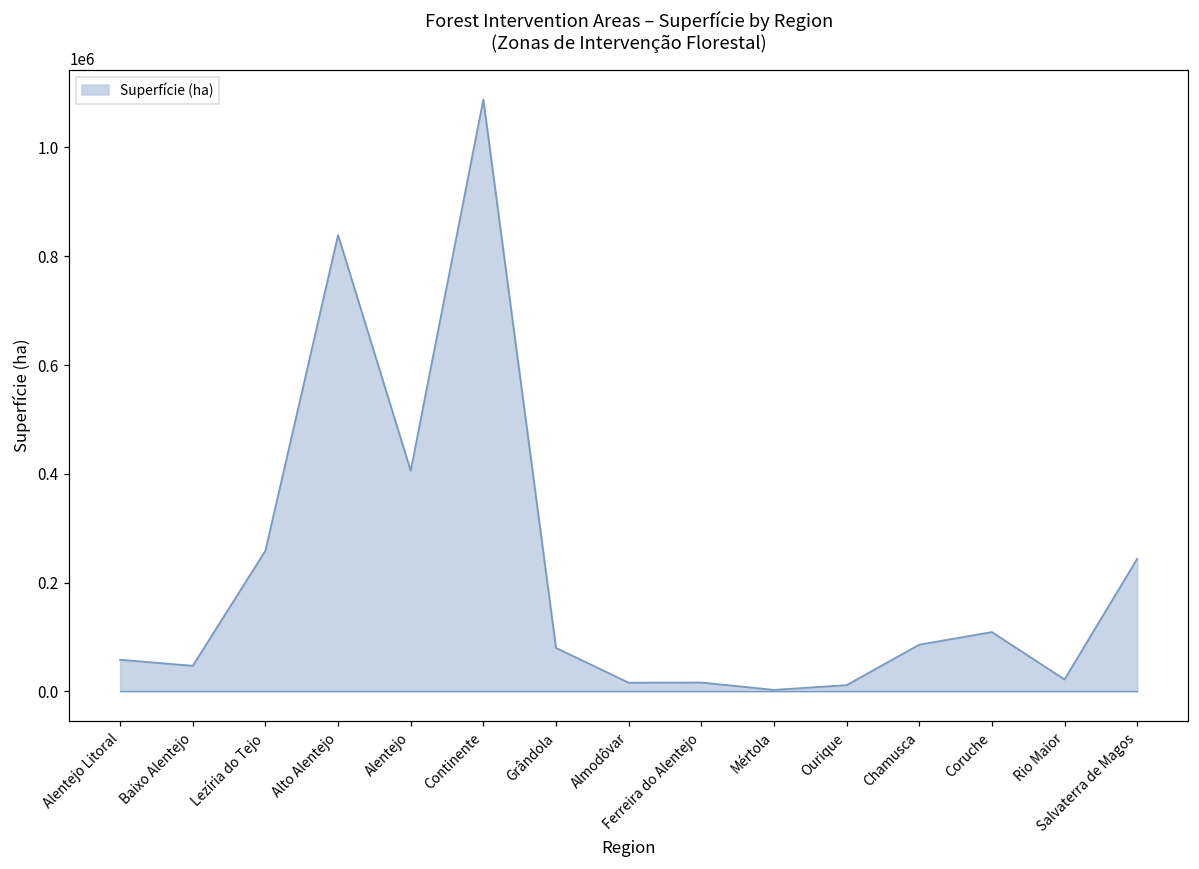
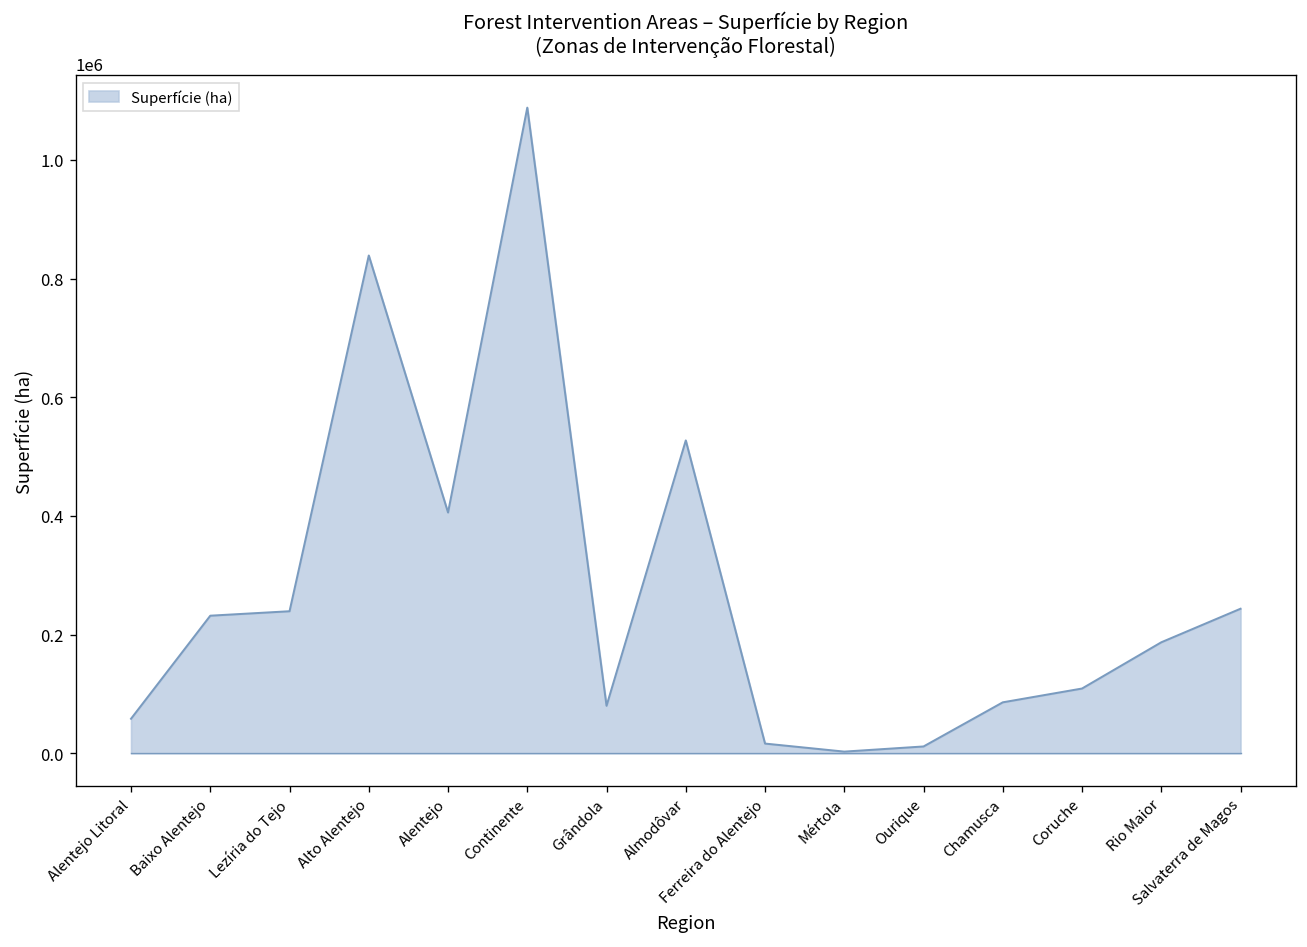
  {
    "Superfície (ha)": {
      "Alentejo Litoral": 60000,
-     "Baixo Alentejo": 50000,
-     "Lezíria do Tejo": 260000,
+     "Baixo Alentejo": 230000,
+     "Lezíria do Tejo": 240000,
      "Alto Alentejo": 840000,
      "Alentejo": 410000,
      "Continente": 1090000,
      "Grândola": 80000,
-     "Almodôvar": 20000,
+     "Almodôvar": 530000,
      "Ferreira do Alentejo": 20000,
      "Ourique": 10000,
      "Chamusca": 90000,
      "Coruche": 110000,
-     "Rio Maior": 20000,
+     "Rio Maior": 190000,
      "Salvaterra de Magos": 240000
    }
  }
